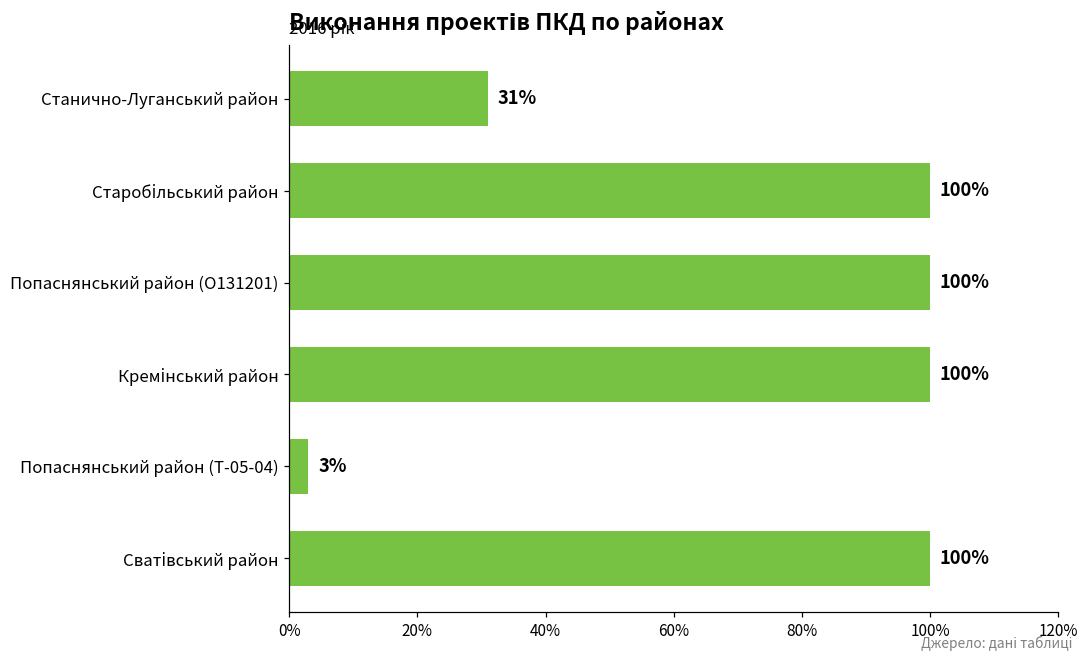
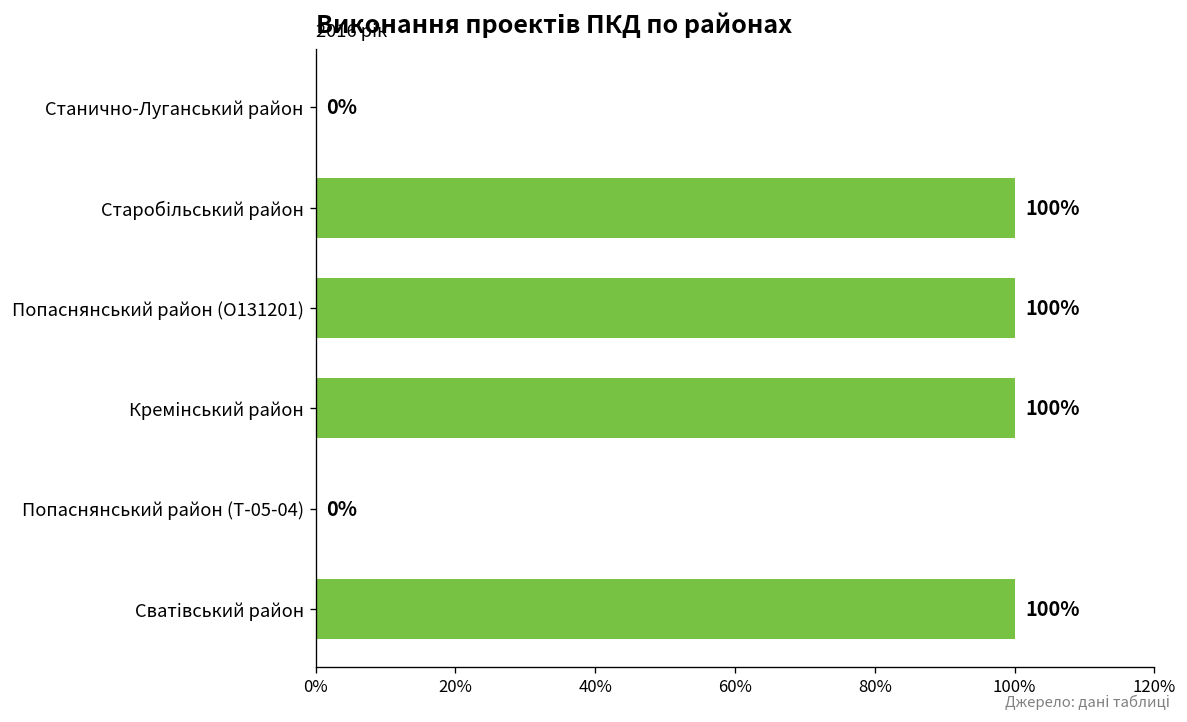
  {
-   "Станично-Луганський район": "31%",
+   "Станично-Луганський район": "0%",
    "Старобільський район": "100%",
    "Попаснянський район (О131201)": "100%",
    "Кремінський район": "100%",
-   "Попаснянський район (Т-05-04)": "3%",
+   "Попаснянський район (Т-05-04)": "0%",
    "Сватівський район": "100%"
  }
